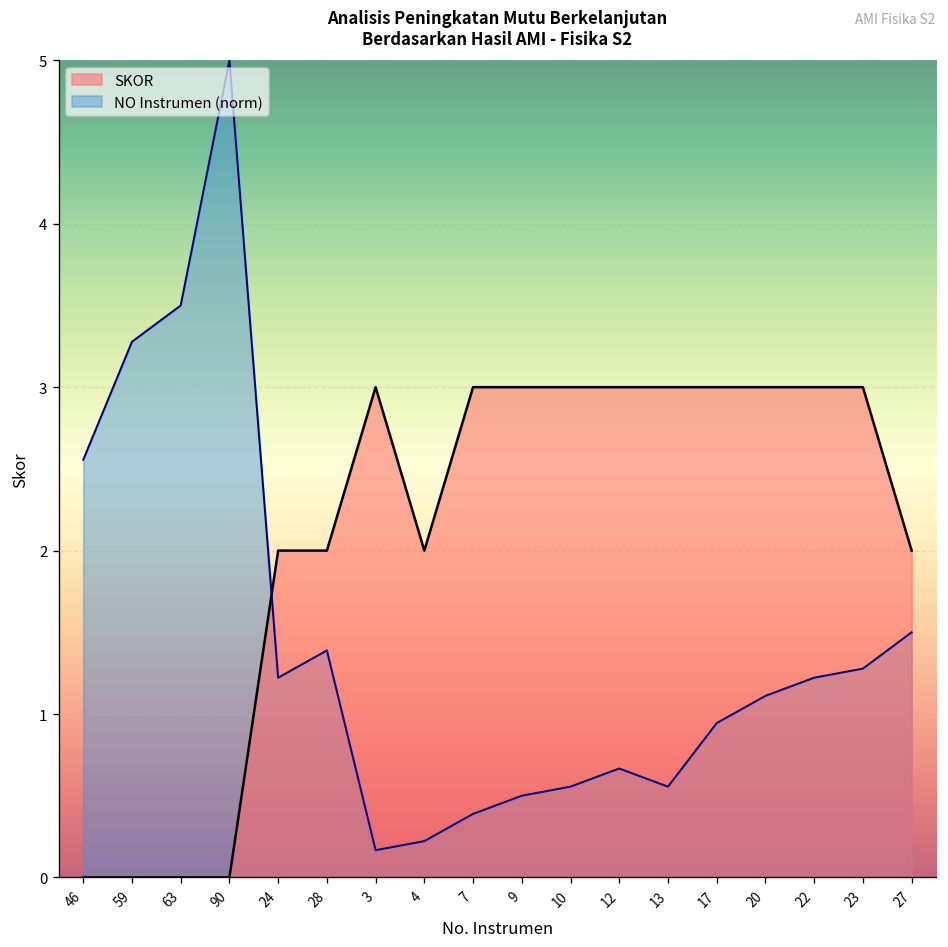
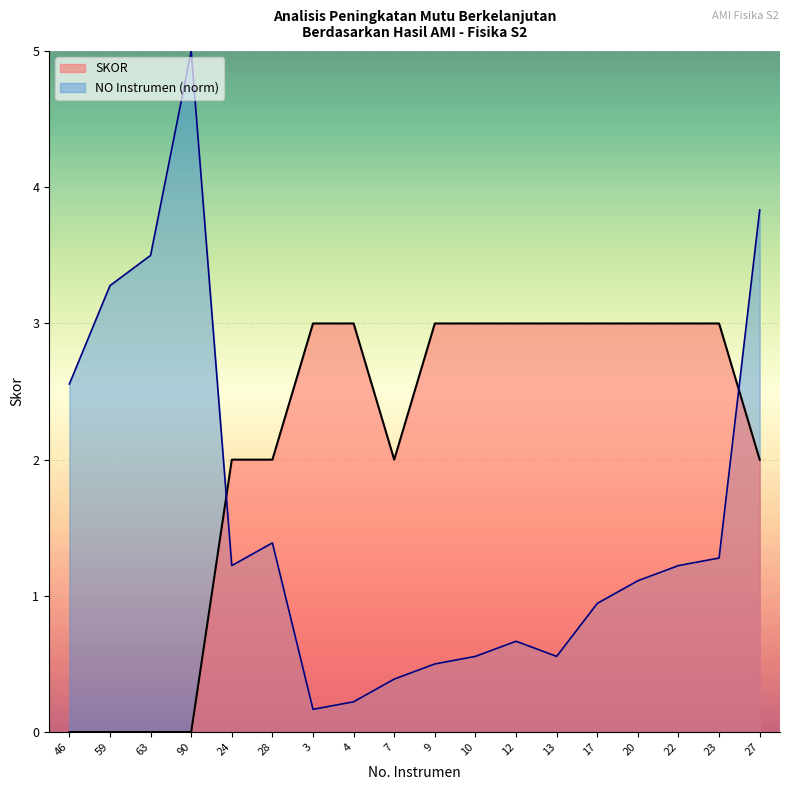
  {
    "SKOR": {
      "46": 0,
      "59": 0,
      "63": 0,
      "90": 0,
      "24": 2,
      "28": 2,
      "3": 3,
-     "4": 2,
-     "7": 3,
+     "4": 3,
+     "7": 2,
      "9": 3,
      "10": 3,
      "12": 3,
      "13": 3,
      "17": 3,
      "20": 3,
      "22": 3,
      "23": 3,
      "27": 2
    },
    "NO Instrumen (norm)": {
      "46": 2.56,
      "59": 3.28,
      "63": 3.50,
      "90": 5.00,
      "24": 1.22,
      "28": 1.39,
      "3": 0.17,
      "4": 0.22,
      "7": 0.39,
      "9": 0.50,
      "10": 0.56,
      "12": 0.67,
      "13": 0.56,
      "17": 0.94,
      "20": 1.11,
      "22": 1.22,
      "23": 1.28,
-     "27": 1.50
+     "27": 3.83
    }
  }
